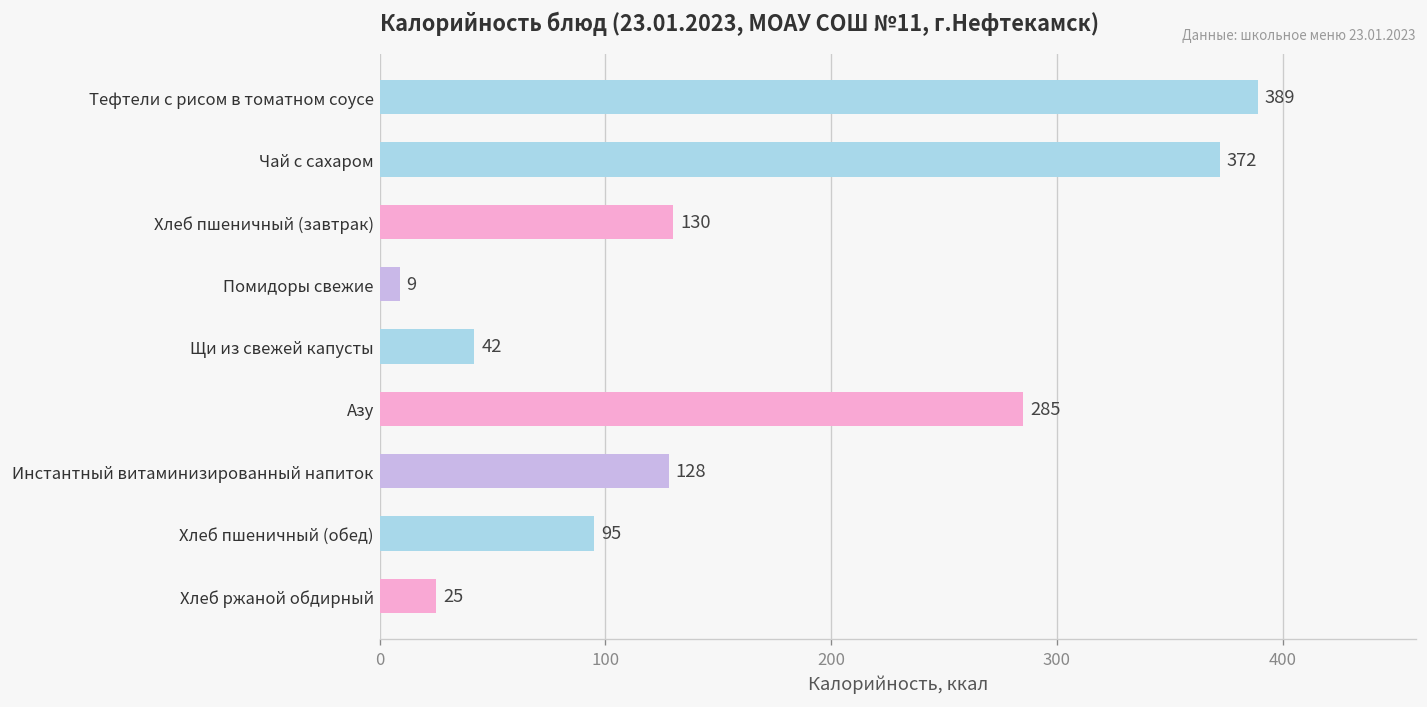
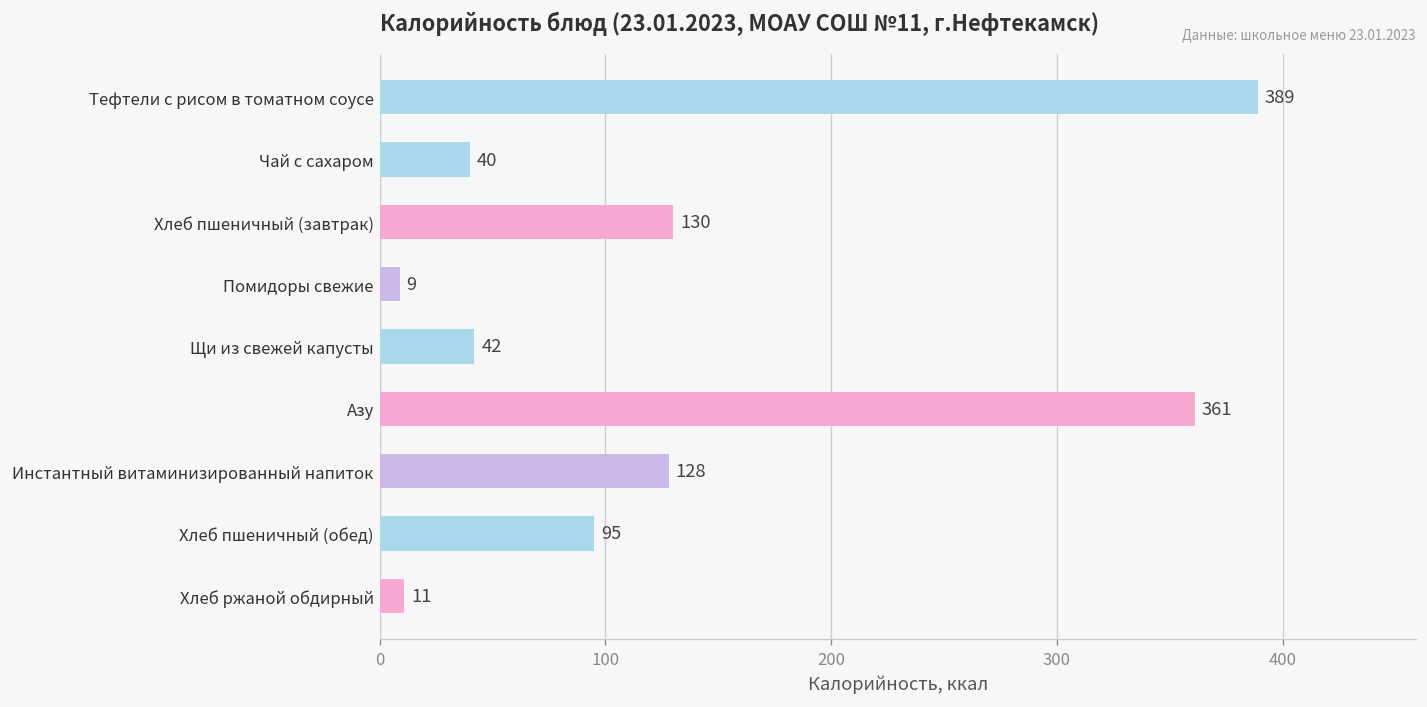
  {
    "Тефтели с рисом в томатном соусе": 389,
-   "Чай с сахаром": 372,
+   "Чай с сахаром": 40,
    "Хлеб пшеничный (завтрак)": 130,
    "Помидоры свежие": 9,
    "Щи из свежей капусты": 42,
-   "Азу": 285,
+   "Азу": 361,
    "Инстантный витаминизированный напиток": 128,
    "Хлеб пшеничный (обед)": 95,
-   "Хлеб ржаной обдирный": 25
+   "Хлеб ржаной обдирный": 11
  }
